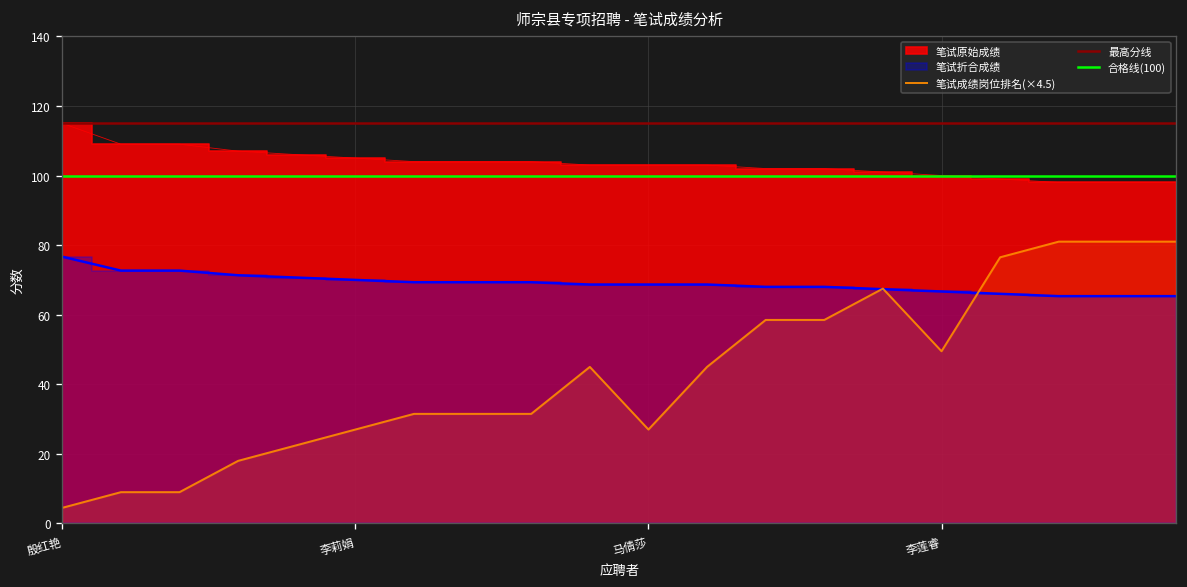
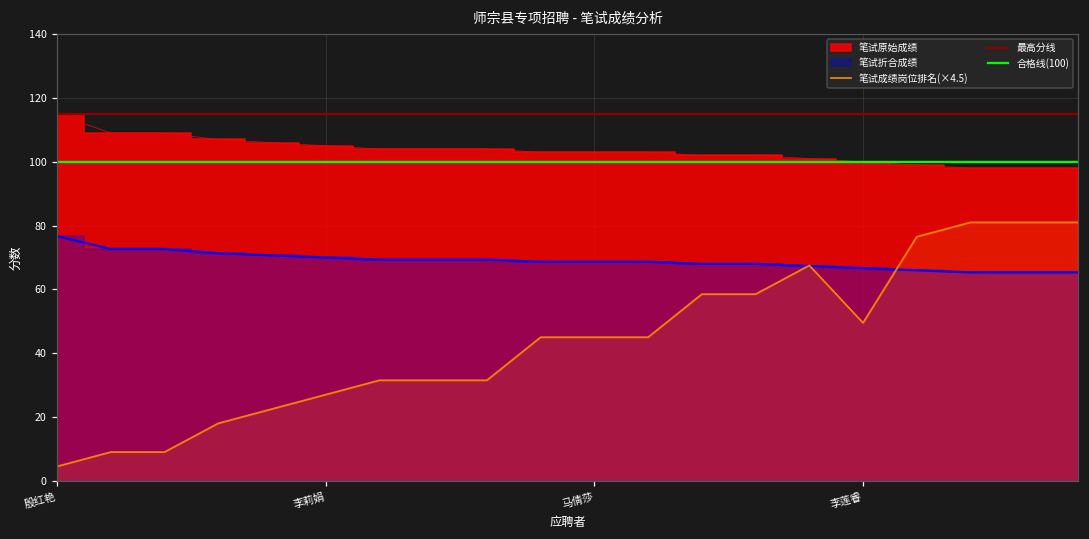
  {
    "笔试成绩岗位排名(×4.5)": {
      "殷红艳": 5,
      "李莉娟": 27,
-     "马倩莎": 27,
+     "马倩莎": 45,
      "李莲睿": 50
    }
  }
